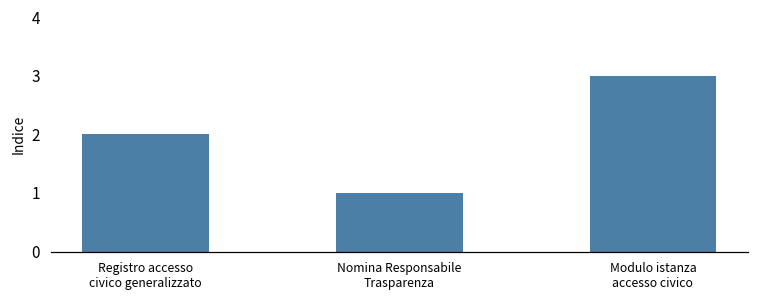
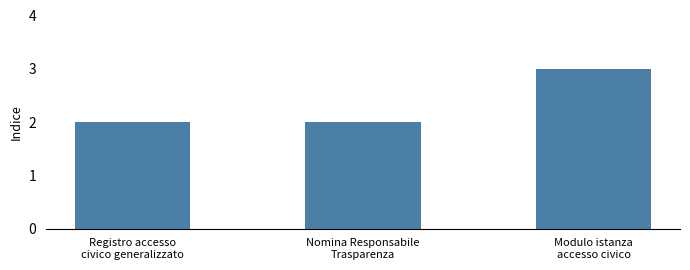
  {
    "Registro accesso civico generalizzato": 2,
-   "Nomina Responsabile Trasparenza": 1,
+   "Nomina Responsabile Trasparenza": 2,
    "Modulo istanza accesso civico": 3
  }
